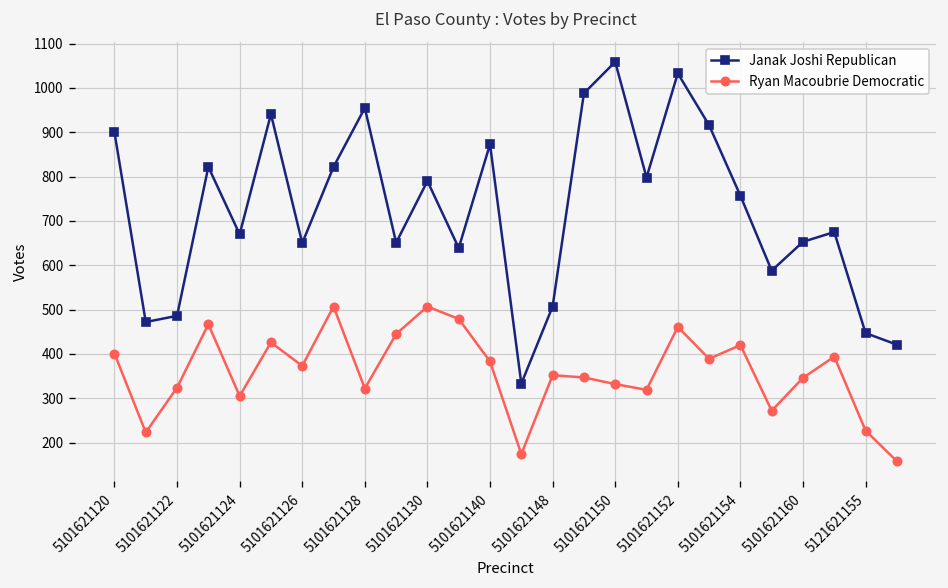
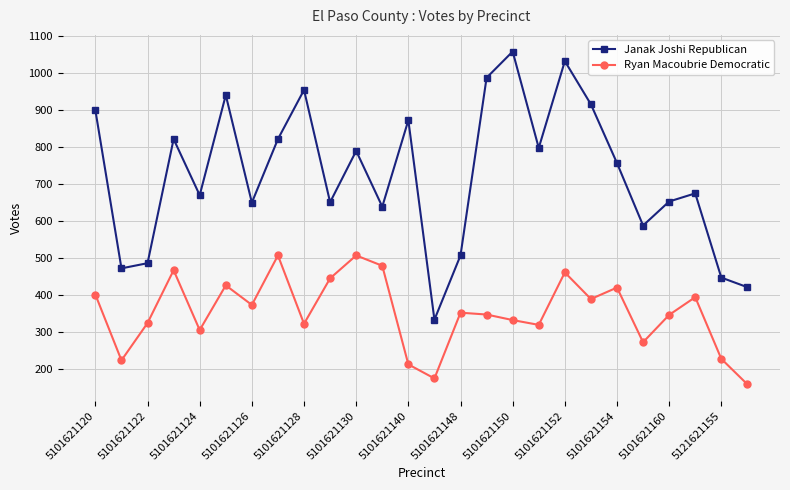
  {
    "Janak Joshi Republican": {
      "5101621120": 900,
      "5101621122": 490,
      "5101621124": 670,
      "5101621126": 650,
      "5101621128": 960,
      "5101621130": 790,
      "5101621140": 870,
      "5101621148": 510,
      "5101621150": 1060,
      "5101621152": 1030,
      "5101621154": 760,
      "5101621160": 650,
      "5121621155": 450
    },
    "Ryan Macoubrie Democratic": {
      "5101621120": 400,
      "5101621122": 320,
      "5101621124": 310,
      "5101621126": 370,
      "5101621128": 320,
      "5101621130": 510,
-     "5101621140": 380,
+     "5101621140": 210,
      "5101621148": 350,
      "5101621150": 330,
      "5101621152": 460,
      "5101621154": 420,
      "5101621160": 350,
      "5121621155": 230
    }
  }
